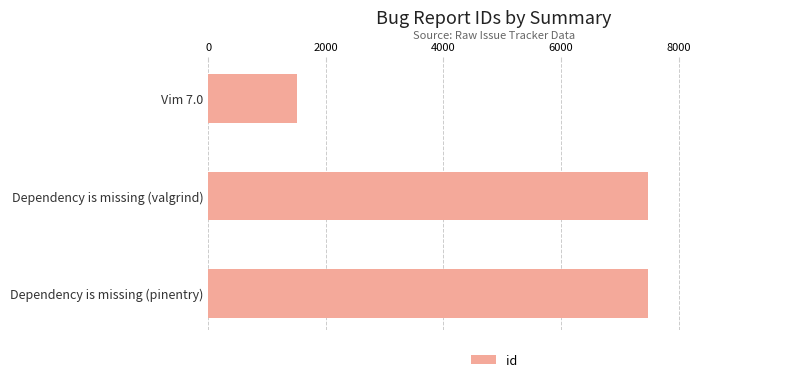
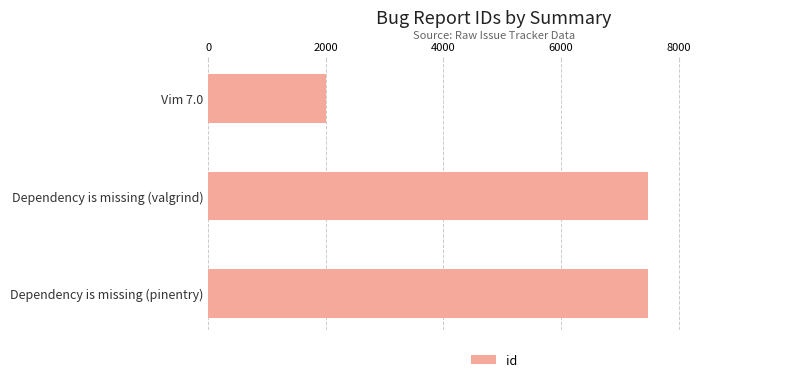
  {
-   "Vim 7.0": 1500,
+   "Vim 7.0": 2000,
    "Dependency is missing (valgrind)": 7500,
    "Dependency is missing (pinentry)": 7500
  }
